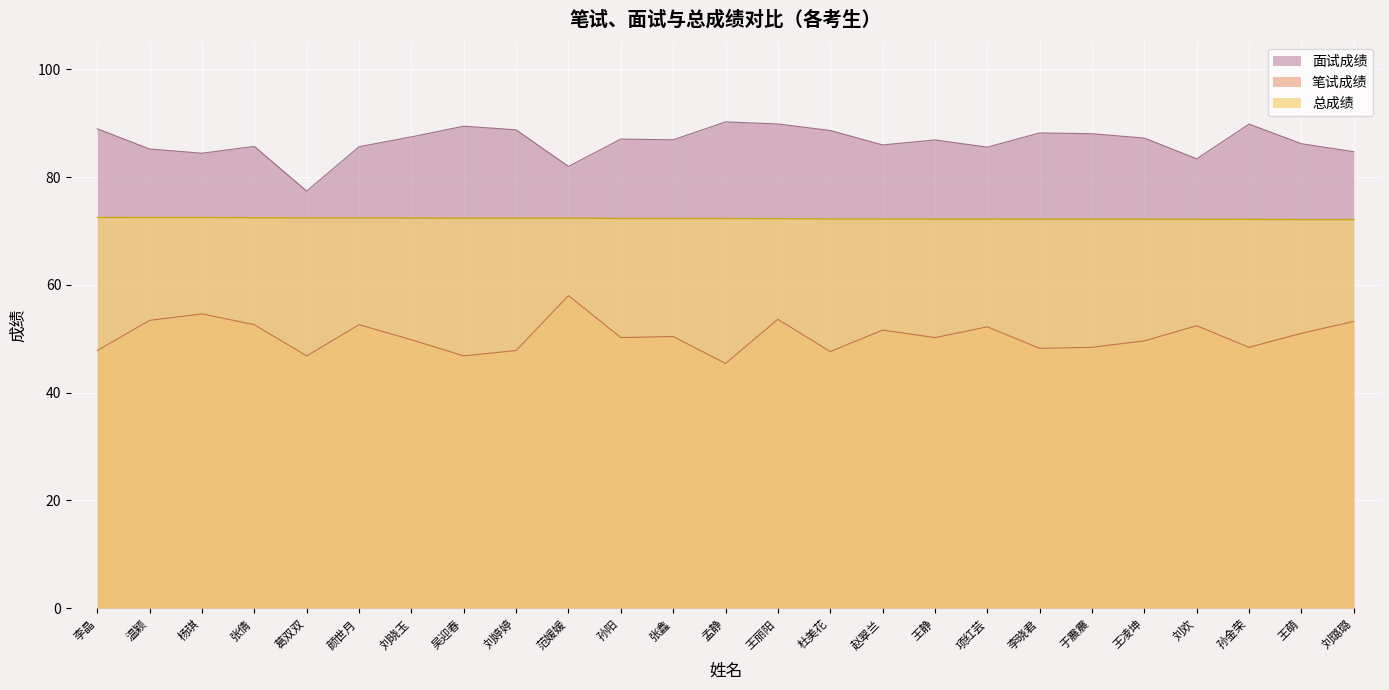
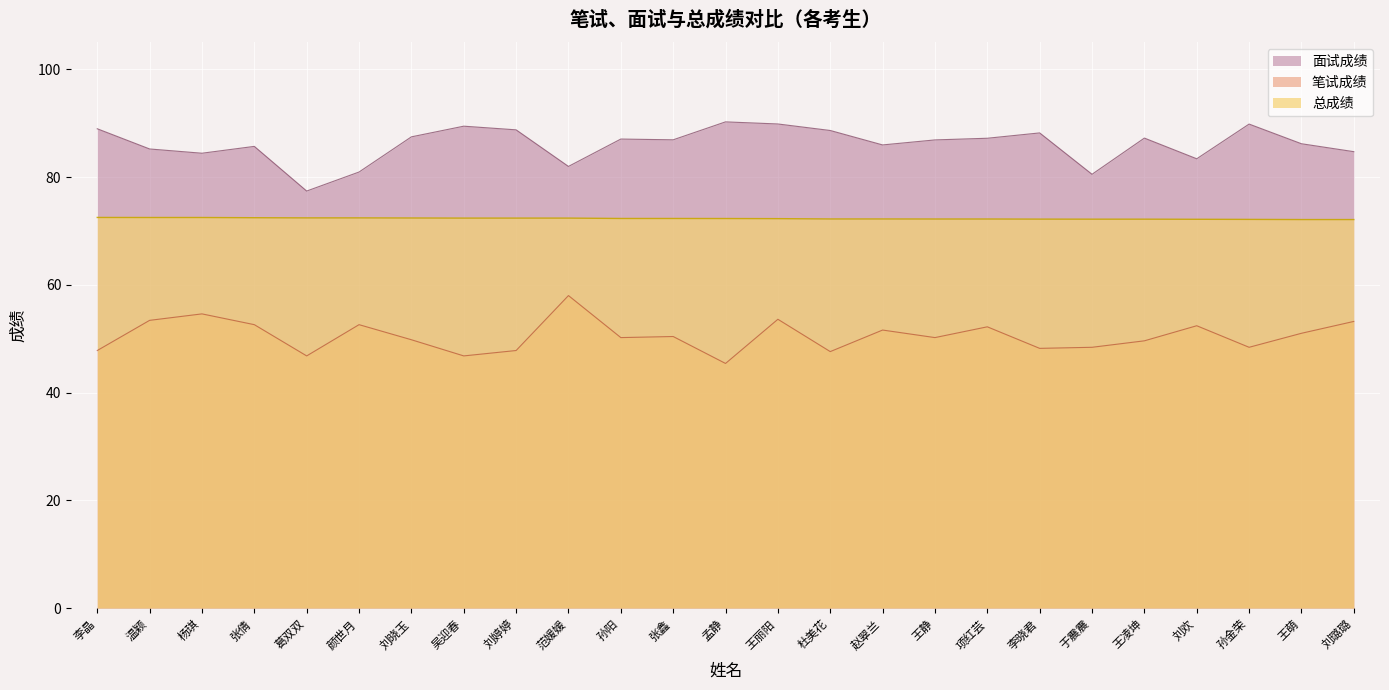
  {
    "面试成绩": {
      "李晶": 89,
      "温颖": 85,
      "杨琪": 84,
      "张倩": 86,
      "葛双双": 77,
-     "颜世月": 86,
+     "颜世月": 81,
      "刘晓玉": 87,
      "吴迎春": 89,
      "刘婷婷": 89,
      "范媛媛": 82,
      "孙阳": 87,
      "张鑫": 87,
      "孟静": 90,
      "王丽阳": 90,
      "杜美花": 89,
      "赵翠兰": 86,
      "王静": 87,
-     "项红芸": 86,
+     "项红芸": 87,
      "李晓君": 88,
-     "于震震": 88,
+     "于震震": 81,
      "王凌坤": 87,
      "刘欢": 83,
      "孙金荣": 90,
      "王萌": 86,
      "刘璐璐": 85
    }
  }
